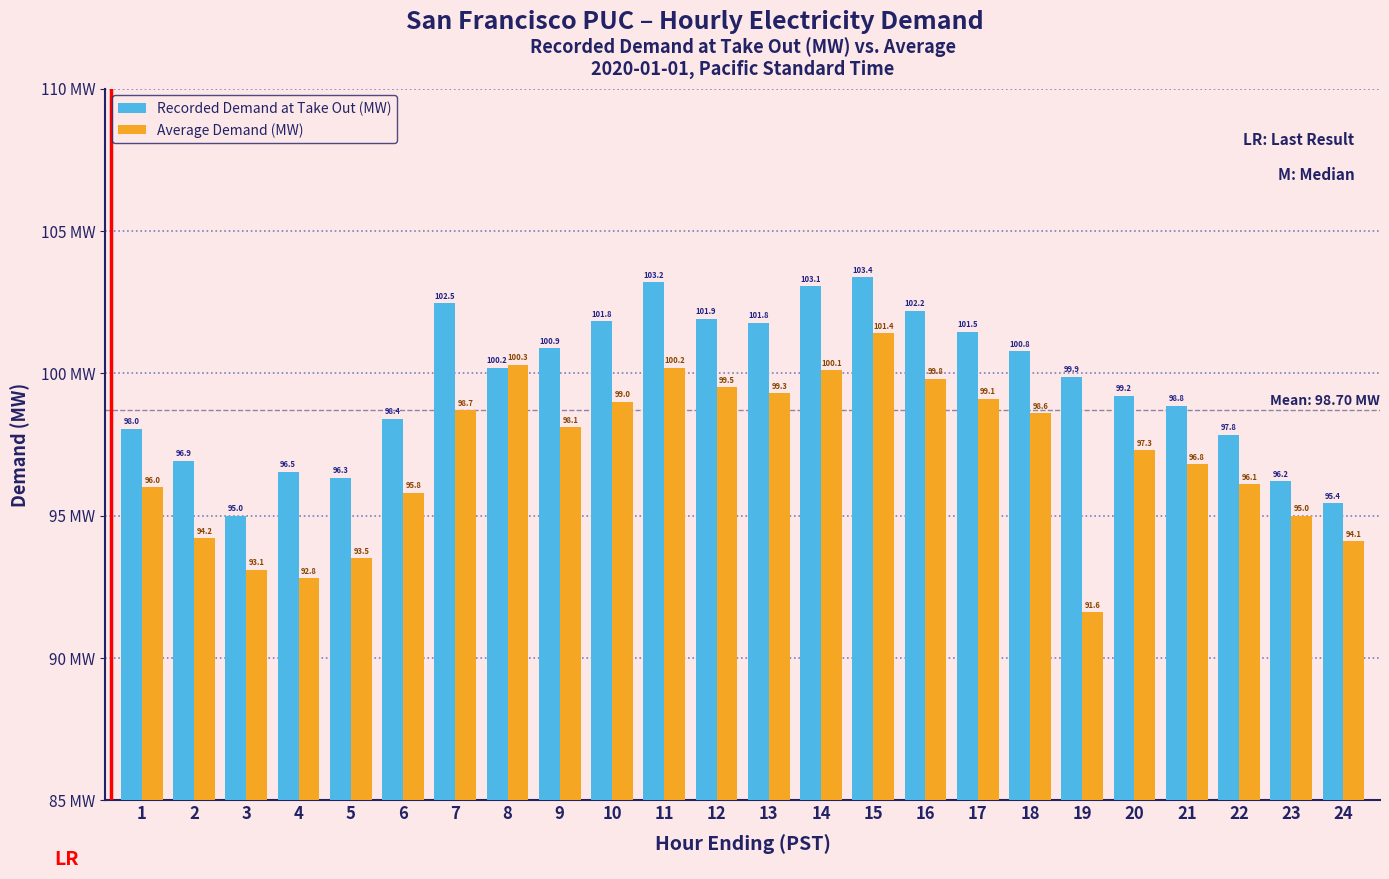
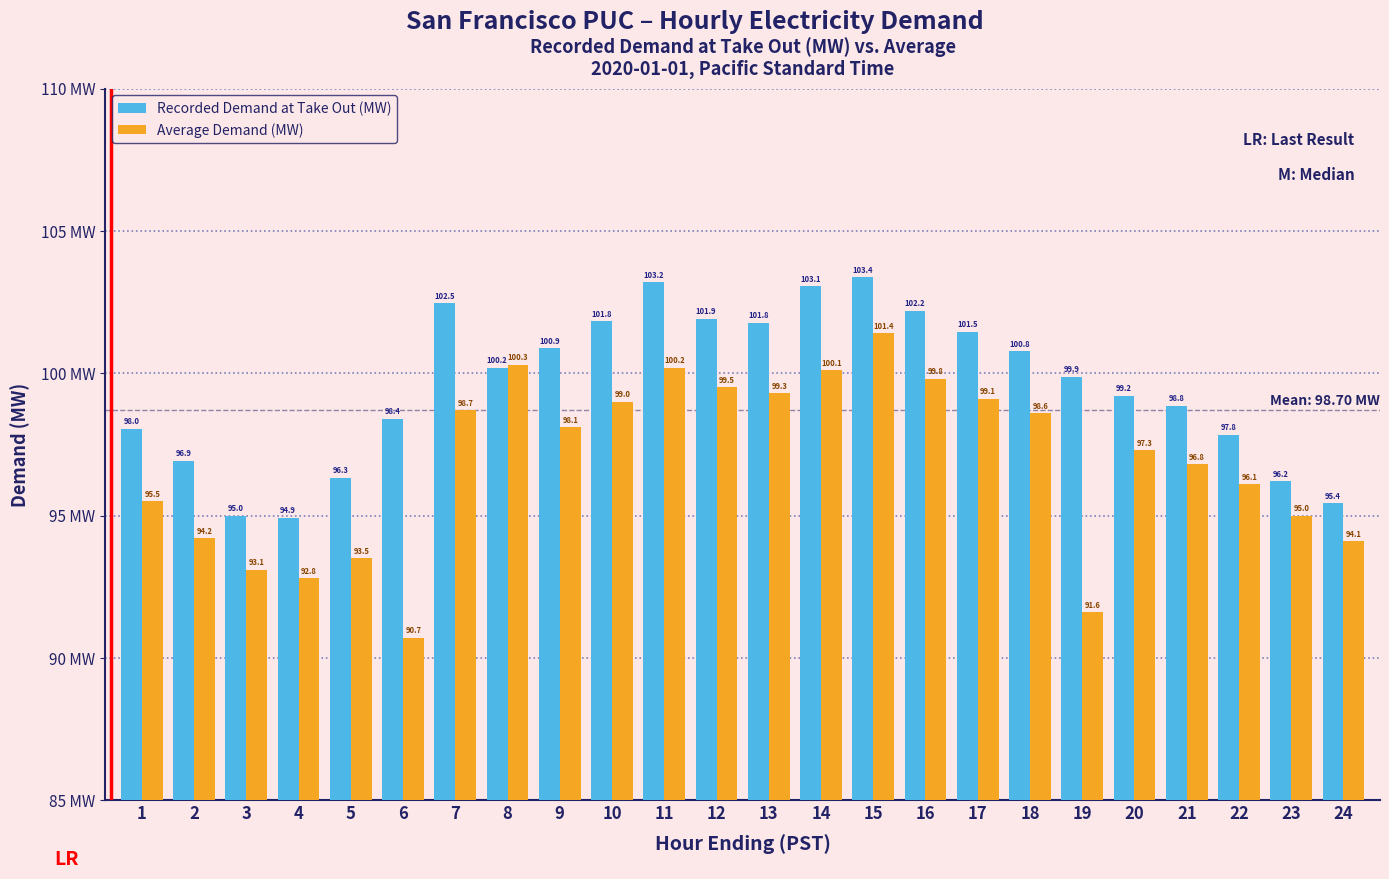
  {
    "Recorded Demand at Take Out (MW)": {
      "1": 98.0,
      "2": 96.9,
      "3": 95.0,
-     "4": 96.5,
+     "4": 94.9,
      "5": 96.3,
      "6": 98.4,
      "7": 102.5,
      "8": 100.2,
      "9": 100.9,
      "10": 101.8,
      "11": 103.2,
      "12": 101.9,
      "13": 101.8,
      "14": 103.1,
      "15": 103.4,
      "16": 102.2,
      "17": 101.5,
      "18": 100.8,
      "19": 99.9,
      "20": 99.2,
      "21": 98.8,
      "22": 97.8,
      "23": 96.2,
      "24": 95.4
    },
    "Average Demand (MW)": {
-     "1": 96.0,
+     "1": 95.5,
      "2": 94.2,
      "3": 93.1,
      "4": 92.8,
      "5": 93.5,
-     "6": 95.8,
+     "6": 90.7,
      "7": 98.7,
      "8": 100.3,
      "9": 98.1,
      "10": 99.0,
      "11": 100.2,
      "12": 99.5,
      "13": 99.3,
      "14": 100.1,
      "15": 101.4,
      "16": 99.8,
      "17": 99.1,
      "18": 98.6,
      "19": 91.6,
      "20": 97.3,
      "21": 96.8,
      "22": 96.1,
      "23": 95.0,
      "24": 94.1
    }
  }
